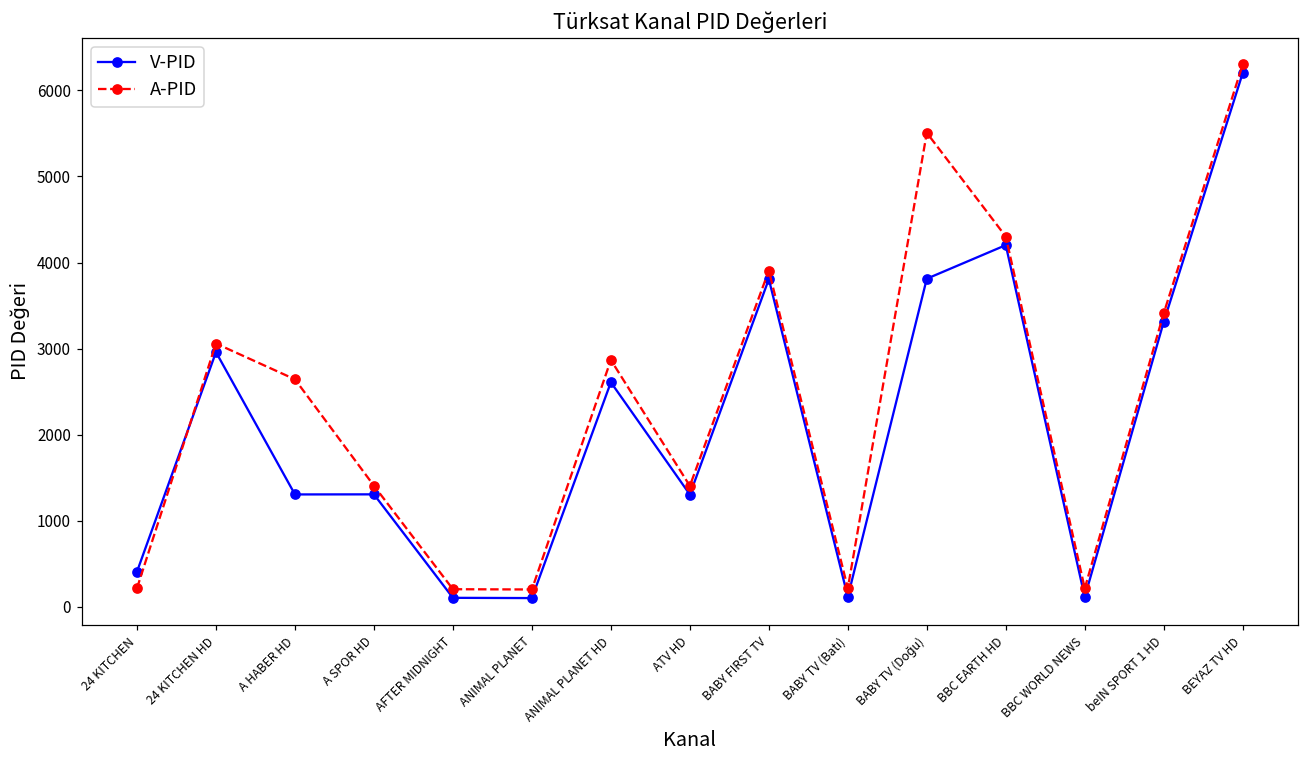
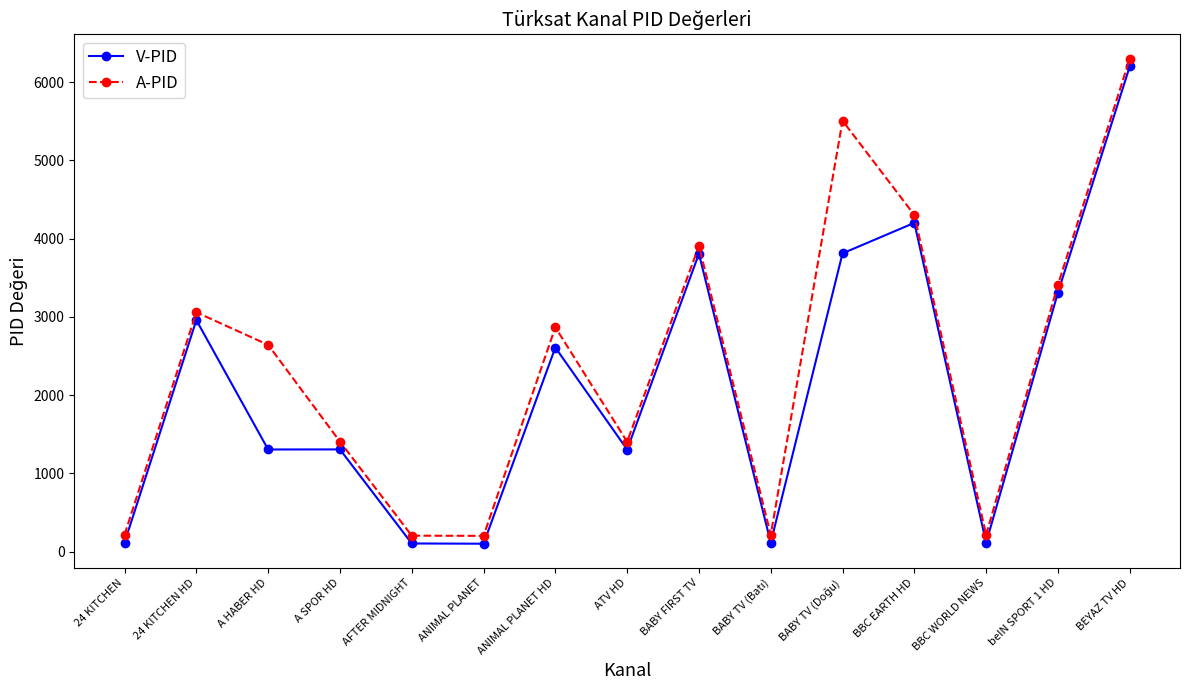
  {
    "V-PID": {
-     "24 KITCHEN": 400,
+     "24 KITCHEN": 100,
      "24 KITCHEN HD": 3000,
      "A HABER HD": 1300,
      "A SPOR HD": 1300,
      "AFTER MIDNIGHT": 100,
      "ANIMAL PLANET": 100,
      "ANIMAL PLANET HD": 2600,
      "ATV HD": 1300,
      "BABY FIRST TV": 3800,
      "BABY TV (Batı)": 100,
      "BABY TV (Doğu)": 3800,
      "BBC EARTH HD": 4200,
      "BBC WORLD NEWS": 100,
      "beIN SPORT 1 HD": 3300,
      "BEYAZ TV HD": 6200
    },
    "A-PID": {
      "24 KITCHEN": 200,
      "24 KITCHEN HD": 3100,
      "A HABER HD": 2600,
      "A SPOR HD": 1400,
      "AFTER MIDNIGHT": 200,
      "ANIMAL PLANET": 200,
      "ANIMAL PLANET HD": 2900,
      "ATV HD": 1400,
      "BABY FIRST TV": 3900,
      "BABY TV (Batı)": 200,
      "BABY TV (Doğu)": 5500,
      "BBC EARTH HD": 4300,
      "BBC WORLD NEWS": 200,
      "beIN SPORT 1 HD": 3400,
      "BEYAZ TV HD": 6300
    }
  }
